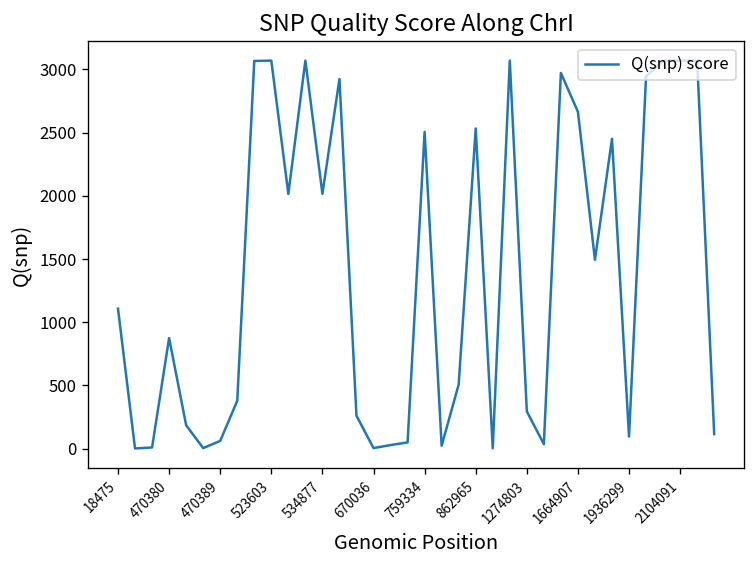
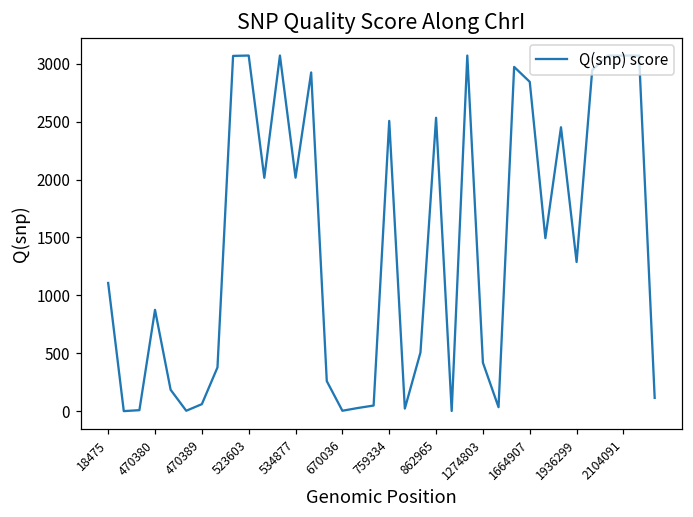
  {
    "18475": 1110,
    "470380": 880,
    "470389": 60,
    "523603": 3070,
    "534877": 2020,
    "670036": 0,
    "759334": 2510,
    "862965": 2530,
-   "1274803": 300,
-   "1664907": 2670,
-   "1936299": 100
+   "1274803": 420,
+   "1664907": 2840,
+   "1936299": 1290
  }
